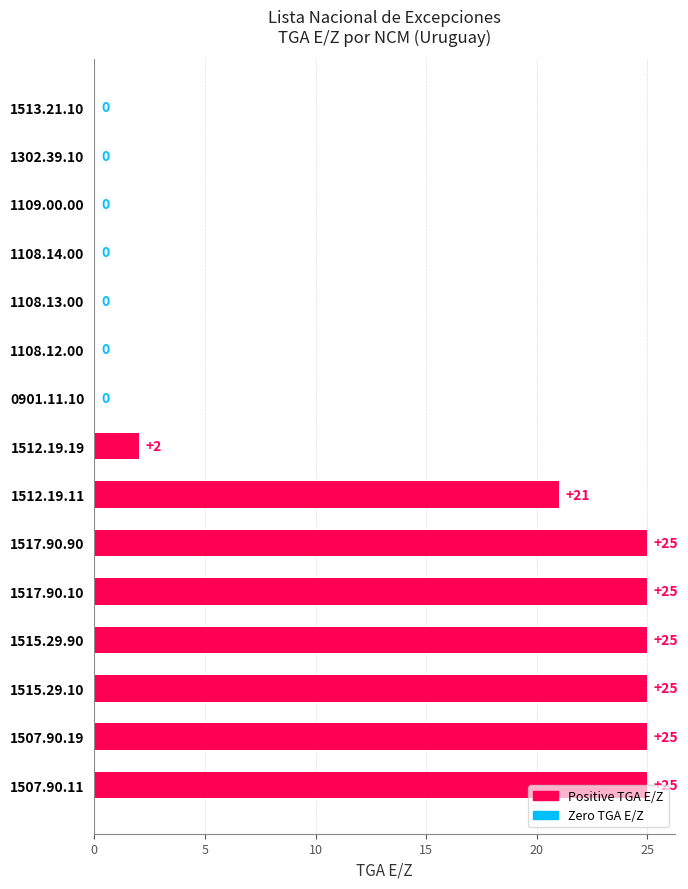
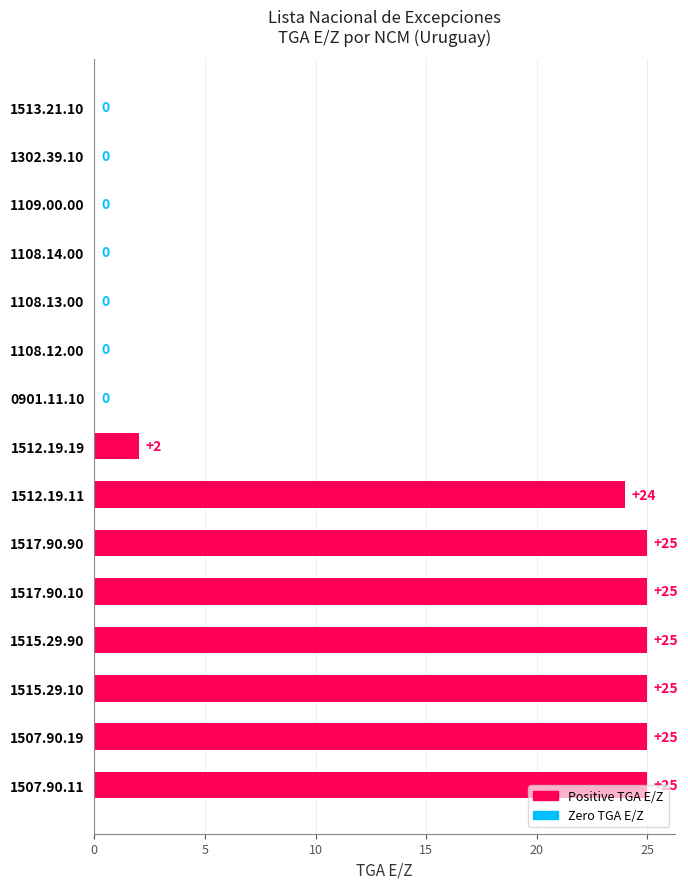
  {
    "1513.21.10": "0",
    "1302.39.10": "0",
    "1109.00.00": "0",
    "1108.14.00": "0",
    "1108.13.00": "0",
    "1108.12.00": "0",
    "0901.11.10": "0",
    "1512.19.19": "+2",
-   "1512.19.11": "+21",
+   "1512.19.11": "+24",
    "1517.90.90": "+25",
    "1517.90.10": "+25",
    "1515.29.90": "+25",
    "1515.29.10": "+25",
    "1507.90.19": "+25"
  }
